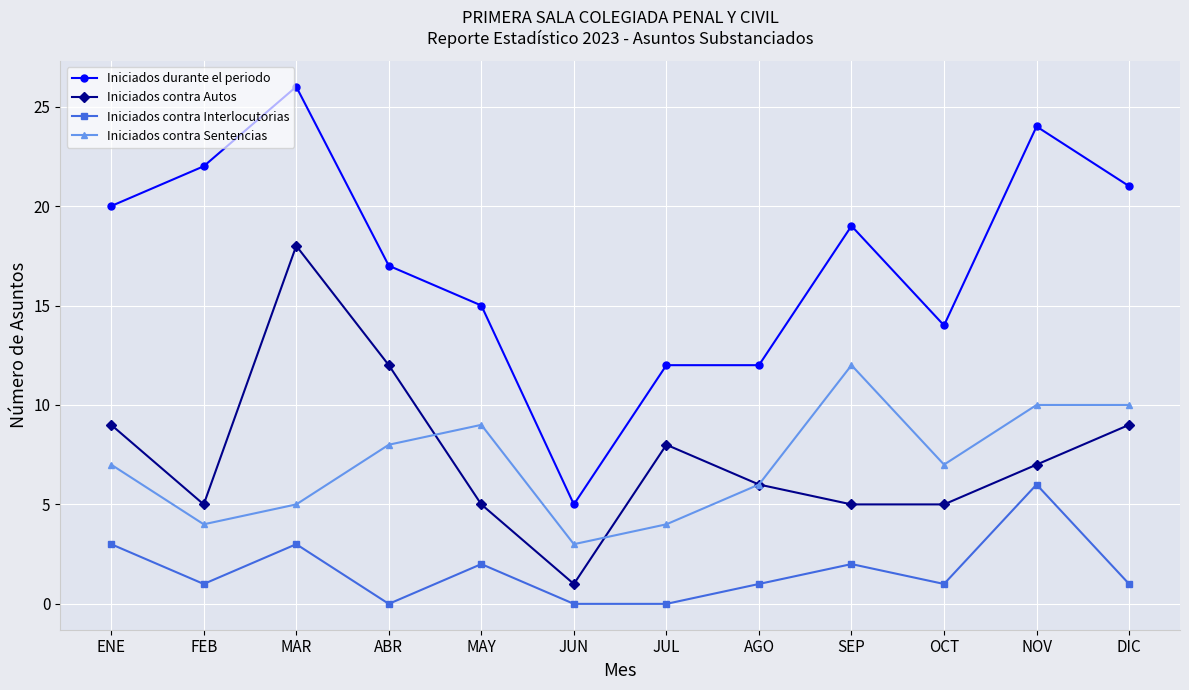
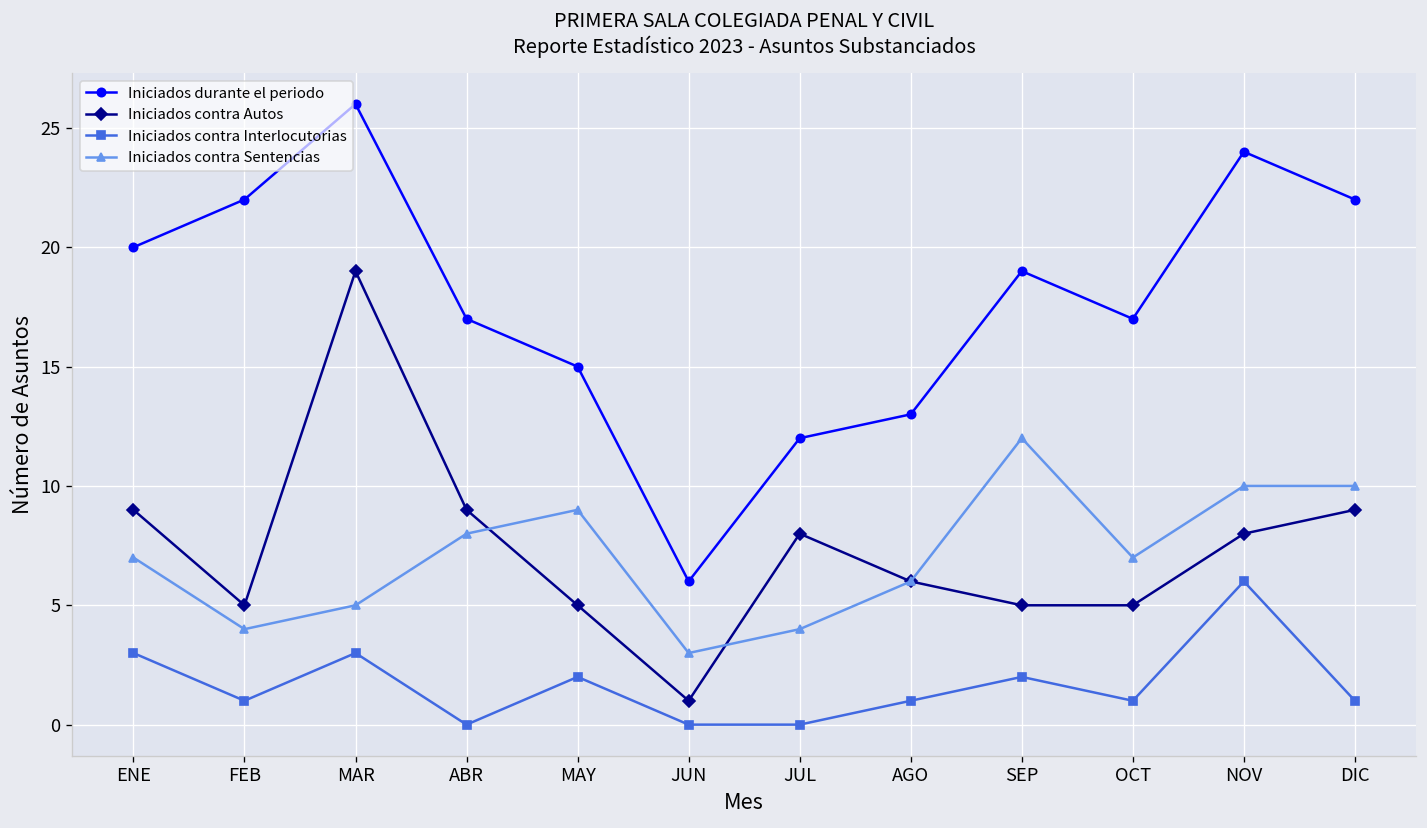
  {
    "Iniciados durante el periodo": {
      "ENE": 20,
      "FEB": 22,
      "MAR": 26,
      "ABR": 17,
      "MAY": 15,
-     "JUN": 5,
+     "JUN": 6,
      "JUL": 12,
-     "AGO": 12,
+     "AGO": 13,
      "SEP": 19,
-     "OCT": 14,
+     "OCT": 17,
      "NOV": 24,
-     "DIC": 21
+     "DIC": 22
    },
    "Iniciados contra Autos": {
      "ENE": 9,
      "FEB": 5,
-     "MAR": 18,
-     "ABR": 12,
+     "MAR": 19,
+     "ABR": 9,
      "MAY": 5,
      "JUN": 1,
      "JUL": 8,
      "SEP": 5,
      "OCT": 5,
-     "NOV": 7,
+     "NOV": 8,
      "DIC": 9
    }
  }
